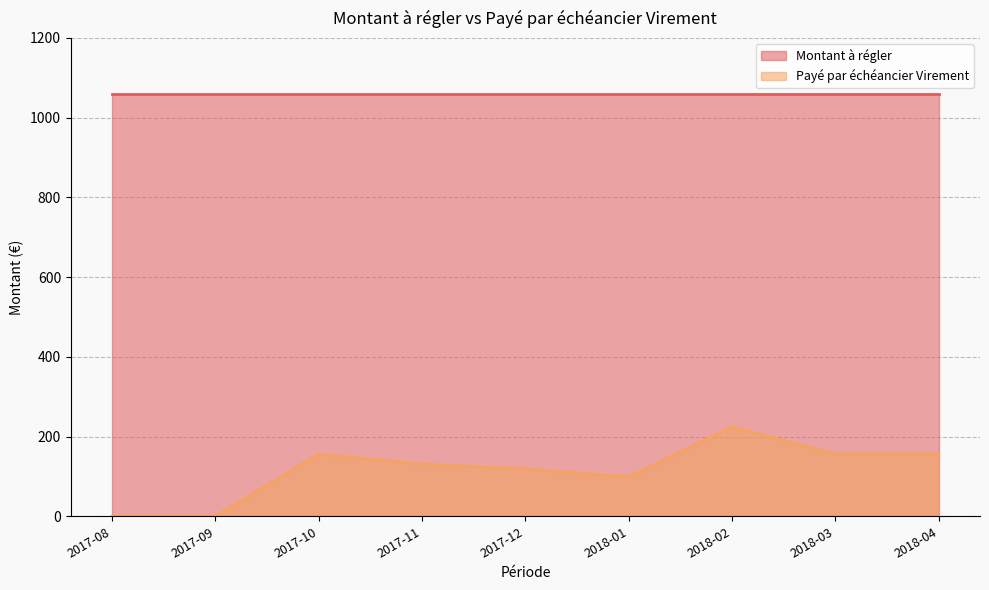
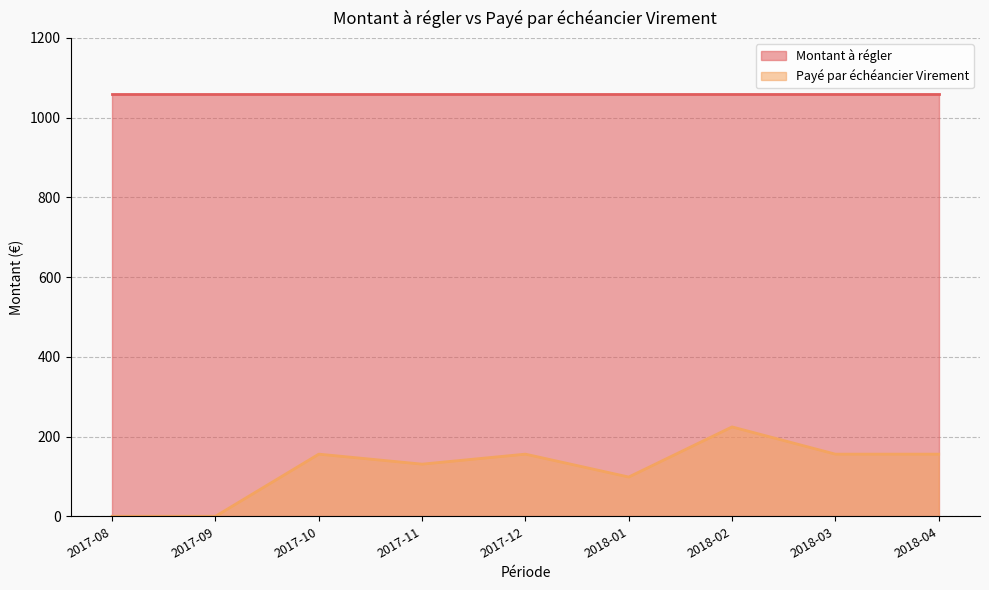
  {
    "Montant à régler": {
      "2017-08": 1060,
      "2017-09": 1060,
      "2017-10": 1060,
      "2017-11": 1060,
      "2017-12": 1060,
      "2018-01": 1060,
      "2018-02": 1060,
      "2018-03": 1060,
      "2018-04": 1060
    },
    "Payé par échéancier Virement": {
      "2017-08": 0,
      "2017-09": 0,
      "2017-10": 160,
      "2017-11": 130,
-     "2017-12": 120,
+     "2017-12": 160,
      "2018-01": 100,
      "2018-02": 220,
      "2018-03": 160,
      "2018-04": 160
    }
  }
